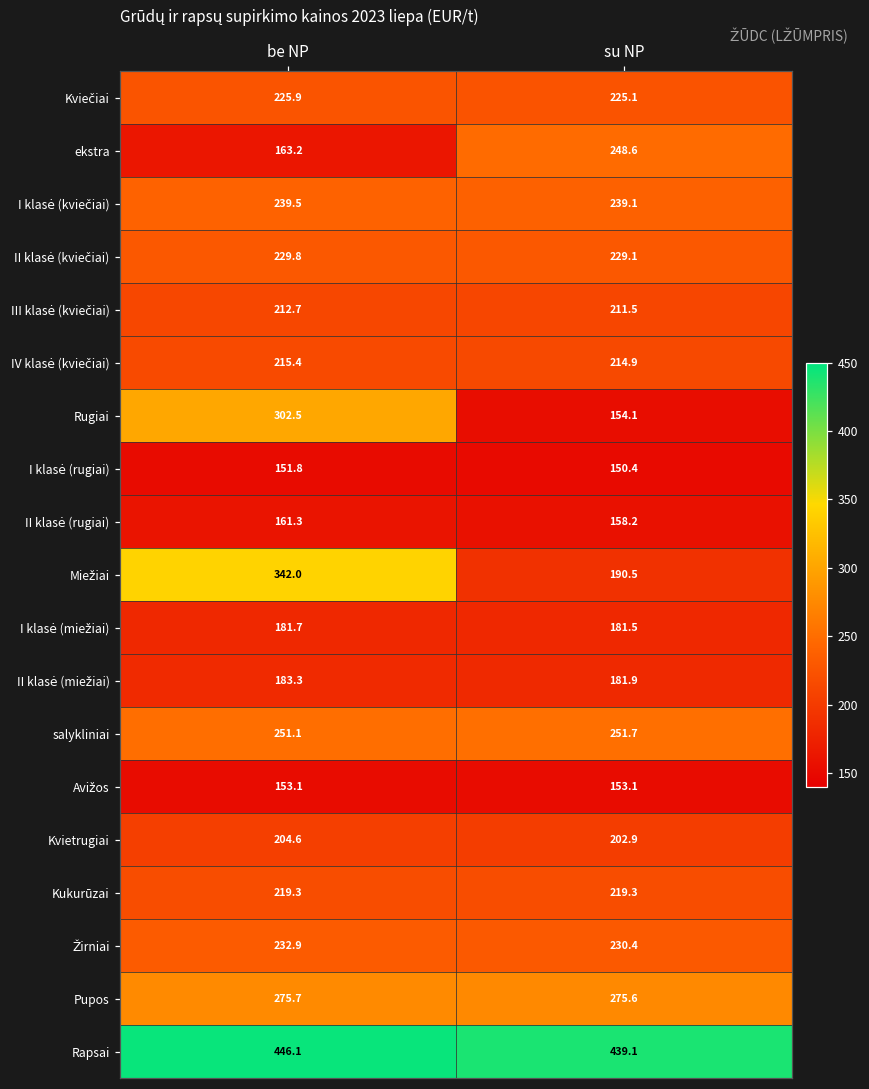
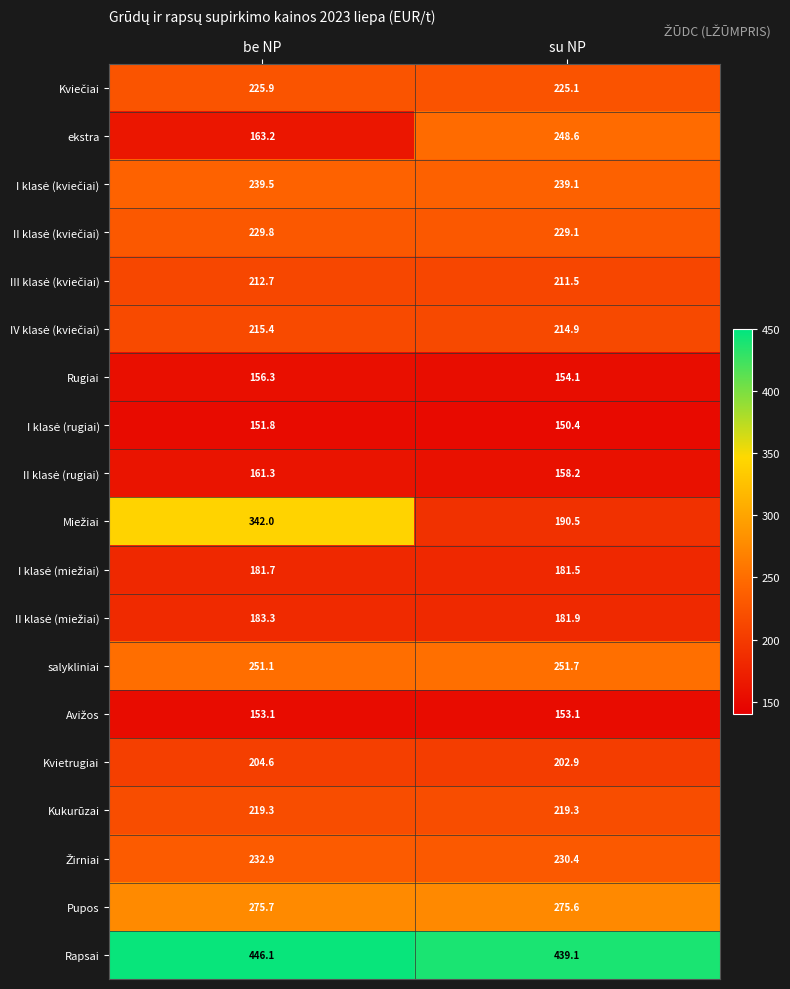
  {
    "Kviečiai": {
      "be NP": 225.9,
      "su NP": 225.1
    },
    "ekstra": {
      "be NP": 163.2,
      "su NP": 248.6
    },
    "I klasė (kviečiai)": {
      "be NP": 239.5,
      "su NP": 239.1
    },
    "II klasė (kviečiai)": {
      "be NP": 229.8,
      "su NP": 229.1
    },
    "III klasė (kviečiai)": {
      "be NP": 212.7,
      "su NP": 211.5
    },
    "IV klasė (kviečiai)": {
      "be NP": 215.4,
      "su NP": 214.9
    },
    "Rugiai": {
-     "be NP": 302.5,
+     "be NP": 156.3,
      "su NP": 154.1
    },
    "I klasė (rugiai)": {
      "be NP": 151.8,
      "su NP": 150.4
    },
    "II klasė (rugiai)": {
      "be NP": 161.3,
      "su NP": 158.2
    },
    "Miežiai": {
      "be NP": 342.0,
      "su NP": 190.5
    },
    "I klasė (miežiai)": {
      "be NP": 181.7,
      "su NP": 181.5
    },
    "II klasė (miežiai)": {
      "be NP": 183.3,
      "su NP": 181.9
    },
    "salykliniai": {
      "be NP": 251.1,
      "su NP": 251.7
    },
    "Avižos": {
      "be NP": 153.1,
      "su NP": 153.1
    },
    "Kvietrugiai": {
      "be NP": 204.6,
      "su NP": 202.9
    },
    "Kukurūzai": {
      "be NP": 219.3,
      "su NP": 219.3
    },
    "Žirniai": {
      "be NP": 232.9,
      "su NP": 230.4
    },
    "Pupos": {
      "be NP": 275.7,
      "su NP": 275.6
    },
    "Rapsai": {
      "be NP": 446.1,
      "su NP": 439.1
    }
  }
